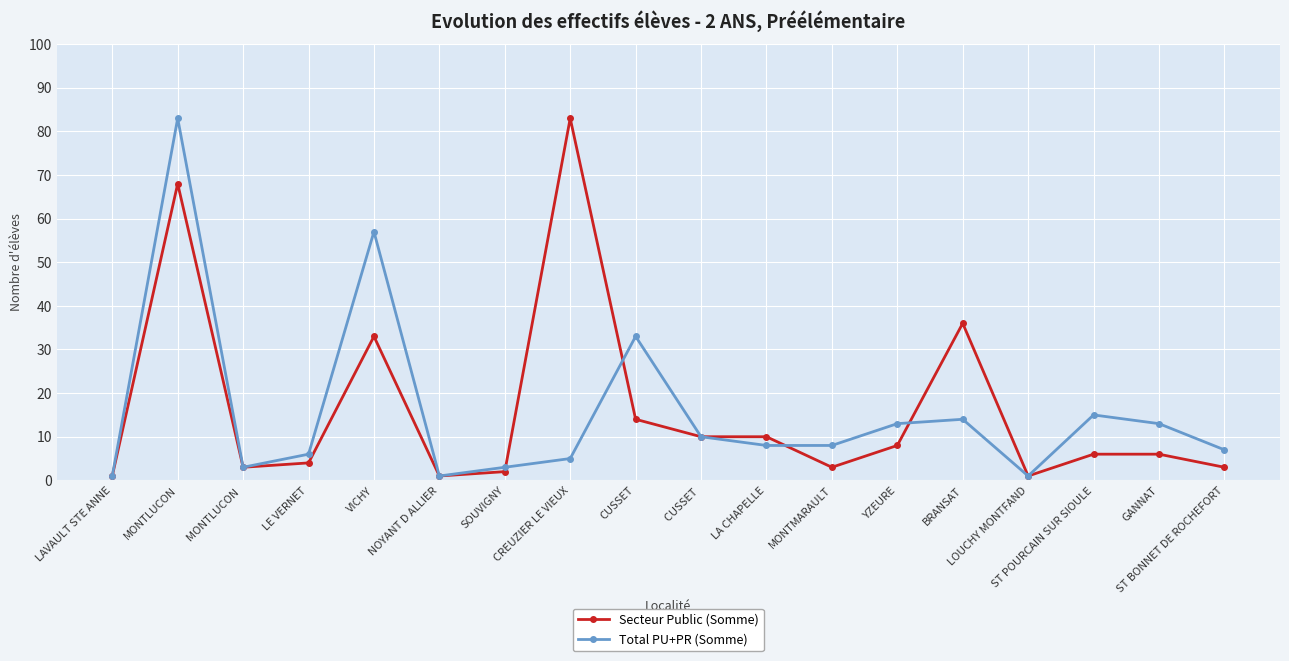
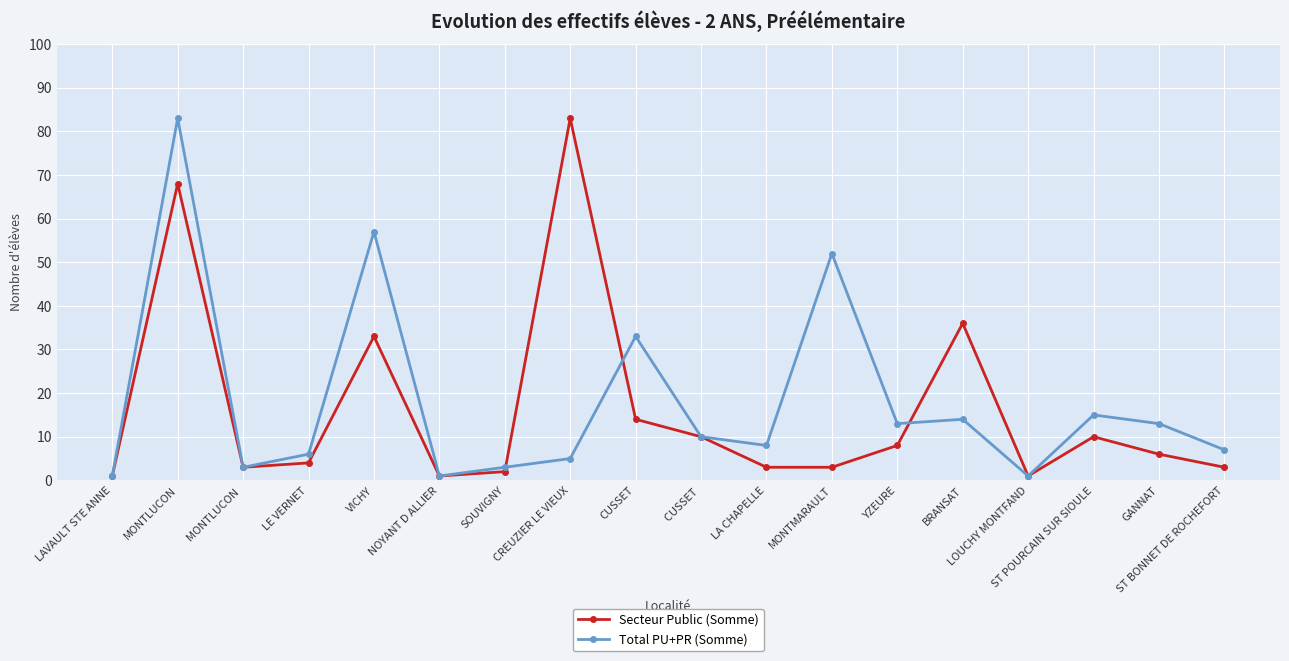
  {
    "Secteur Public (Somme)": {
      "LE VERNET": 4,
      "VICHY": 33,
      "SOUVIGNY": 2,
      "CREUZIER LE VIEUX": 83,
-     "LA CHAPELLE": 10,
+     "LA CHAPELLE": 3,
      "MONTMARAULT": 3,
      "YZEURE": 8,
      "BRANSAT": 36,
-     "ST POURCAIN SUR SIOULE": 6,
+     "ST POURCAIN SUR SIOULE": 10,
      "GANNAT": 6,
      "ST BONNET DE ROCHEFORT": 3
    },
    "Total PU+PR (Somme)": {
      "LE VERNET": 6,
      "VICHY": 57,
      "SOUVIGNY": 3,
      "CREUZIER LE VIEUX": 5,
      "LA CHAPELLE": 8,
-     "MONTMARAULT": 8,
+     "MONTMARAULT": 52,
      "YZEURE": 13,
      "BRANSAT": 14,
      "ST POURCAIN SUR SIOULE": 15,
      "GANNAT": 13,
      "ST BONNET DE ROCHEFORT": 7
    }
  }
